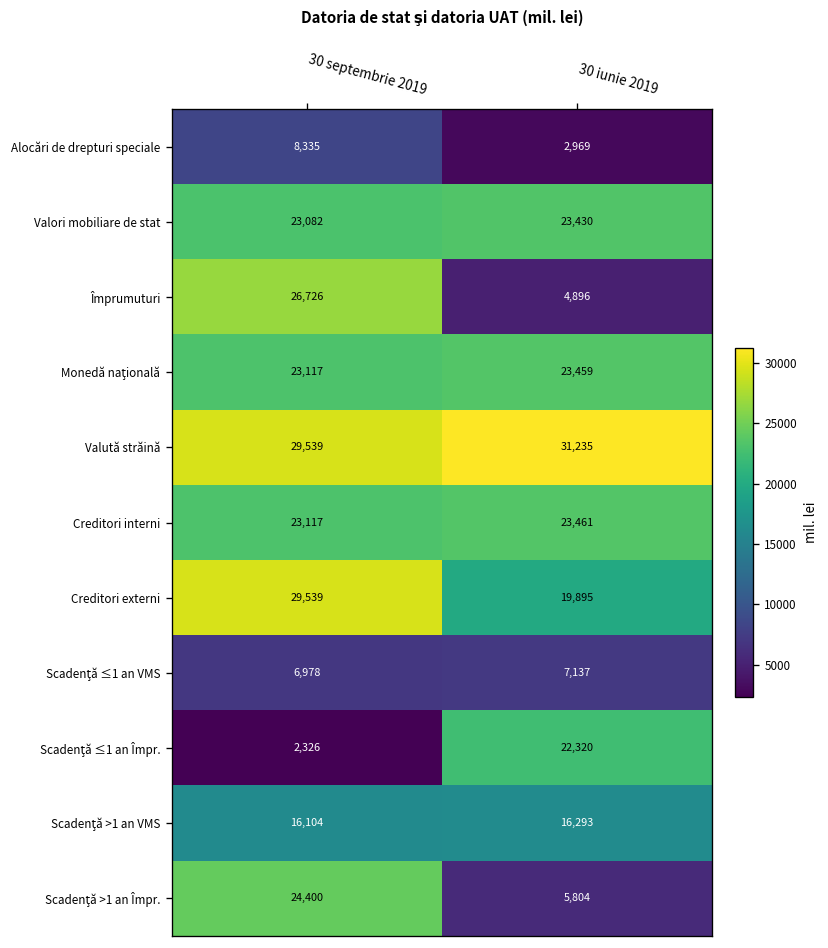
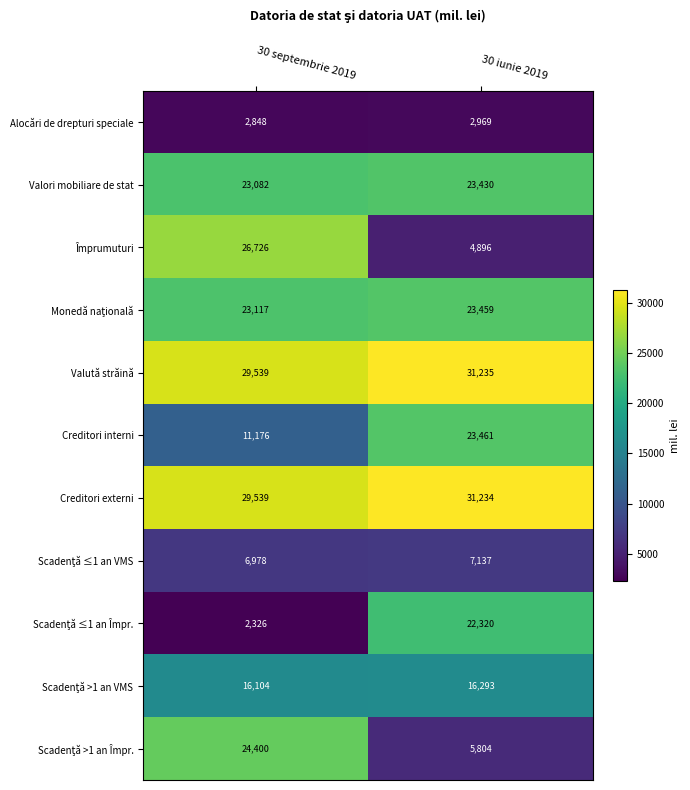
  {
    "Alocări de drepturi speciale": {
-     "30 septembrie 2019": "8,335",
+     "30 septembrie 2019": "2,848",
      "30 iunie 2019": "2,969"
    },
    "Valori mobiliare de stat": {
      "30 septembrie 2019": "23,082",
      "30 iunie 2019": "23,430"
    },
    "Împrumuturi": {
      "30 septembrie 2019": "26,726",
      "30 iunie 2019": "4,896"
    },
    "Monedă naţională": {
      "30 septembrie 2019": "23,117",
      "30 iunie 2019": "23,459"
    },
    "Valută străină": {
      "30 septembrie 2019": "29,539",
      "30 iunie 2019": "31,235"
    },
    "Creditori interni": {
-     "30 septembrie 2019": "23,117",
+     "30 septembrie 2019": "11,176",
      "30 iunie 2019": "23,461"
    },
    "Creditori externi": {
      "30 septembrie 2019": "29,539",
-     "30 iunie 2019": "19,895"
+     "30 iunie 2019": "31,234"
    },
    "Scadenţă ≤1 an VMS": {
      "30 septembrie 2019": "6,978",
      "30 iunie 2019": "7,137"
    },
    "Scadenţă ≤1 an Împr.": {
      "30 septembrie 2019": "2,326",
      "30 iunie 2019": "22,320"
    },
    "Scadenţă >1 an VMS": {
      "30 septembrie 2019": "16,104",
      "30 iunie 2019": "16,293"
    },
    "Scadenţă >1 an Împr.": {
      "30 septembrie 2019": "24,400",
      "30 iunie 2019": "5,804"
    }
  }
